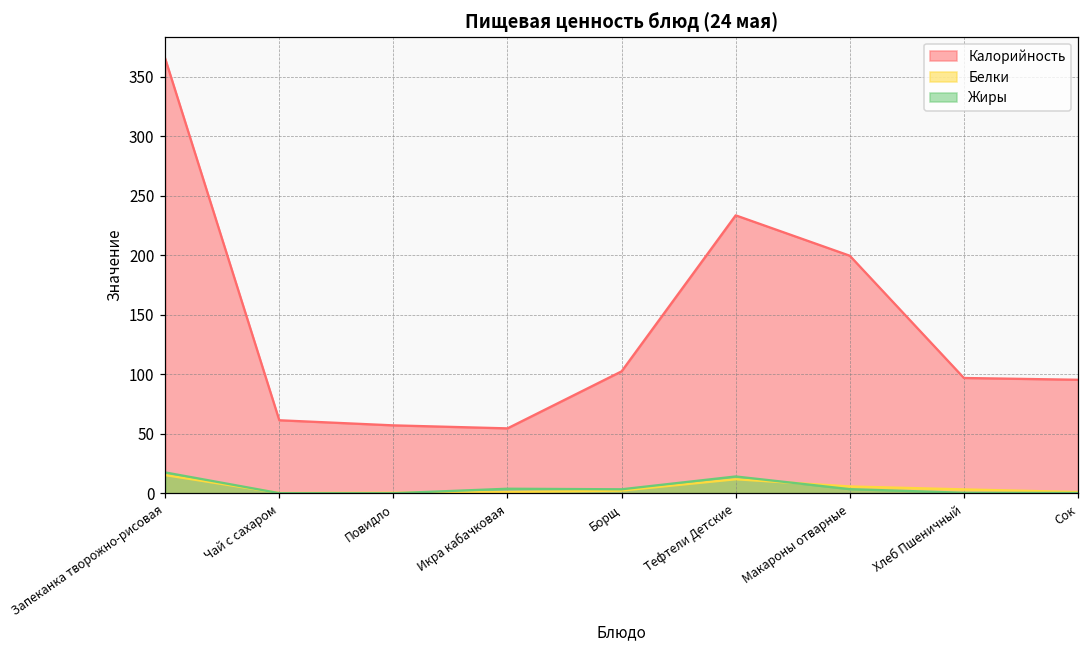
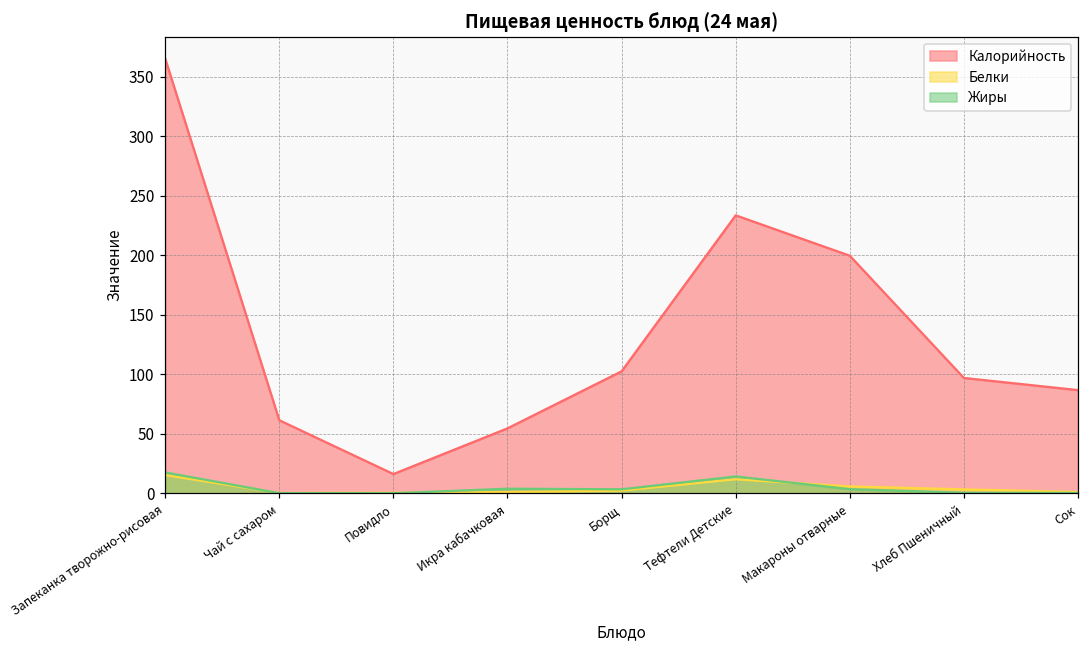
  {
    "Калорийность": {
      "Запеканка творожно-рисовая": 365,
      "Чай с сахаром": 61,
-     "Повидло": 57,
+     "Повидло": 16,
      "Икра кабачковая": 54,
      "Борщ": 102,
      "Тефтели Детские": 233,
      "Макароны отварные": 199,
      "Хлеб Пшеничный": 97,
-     "Сок": 95
+     "Сок": 87
    },
    "Белки": {
      "Икра кабачковая": 1,
      "Хлеб Пшеничный": 3
    },
    "Жиры": {
      "Икра кабачковая": 4,
      "Хлеб Пшеничный": 0
    }
  }
